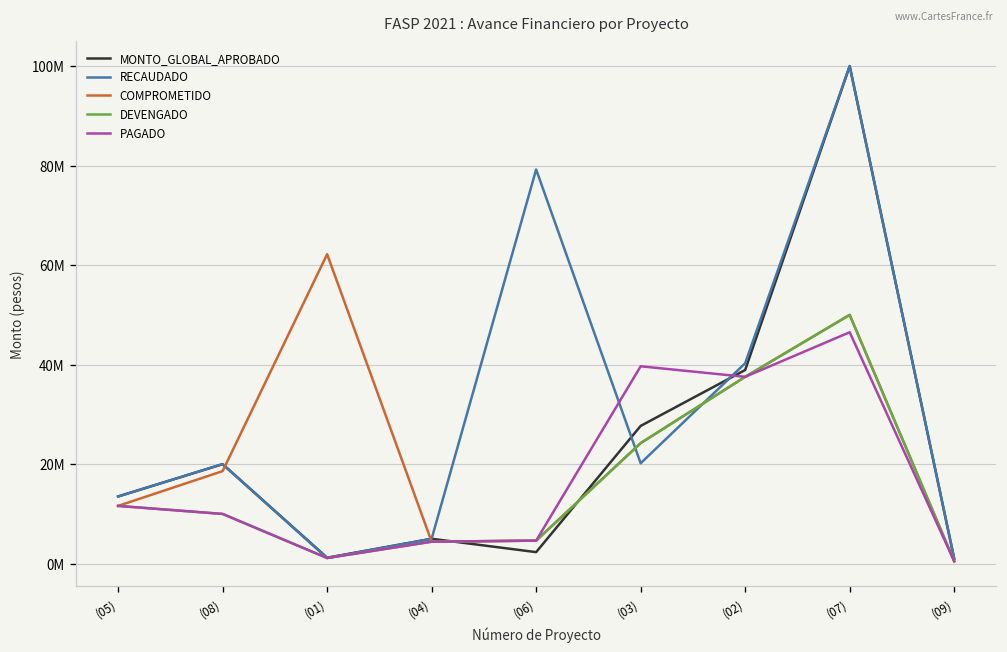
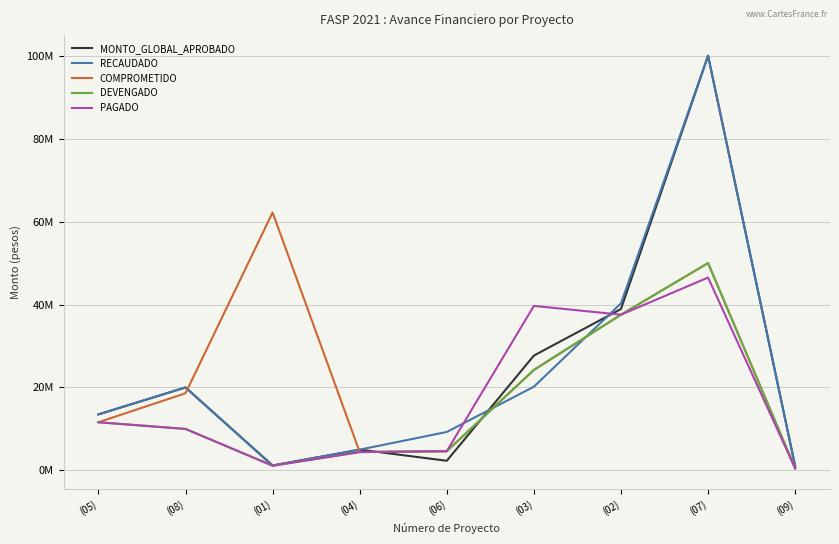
  {
    "MONTO_GLOBAL_APROBADO": {
      "(06)": 2000000,
      "(03)": 28000000,
      "(02)": 39000000
    },
    "RECAUDADO": {
-     "(06)": 79000000,
+     "(06)": 9000000,
      "(03)": 20000000,
      "(02)": 40000000
    },
    "COMPROMETIDO": {
      "(08)": 19000000,
      "(01)": 62000000
    },
    "PAGADO": {
      "(03)": 40000000,
      "(07)": 47000000
    }
  }
